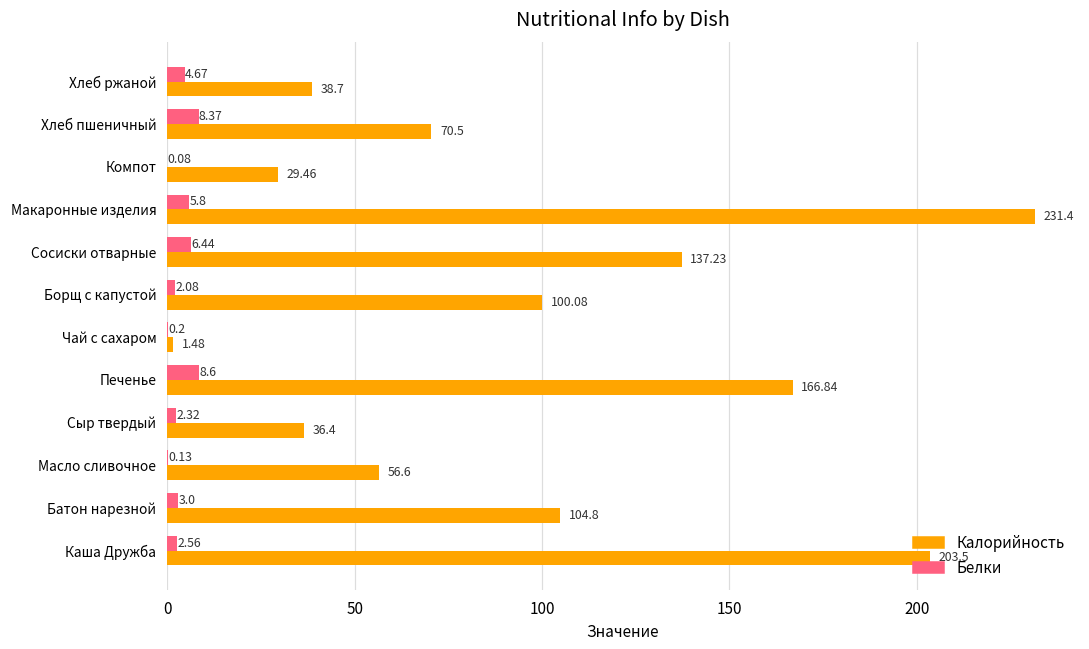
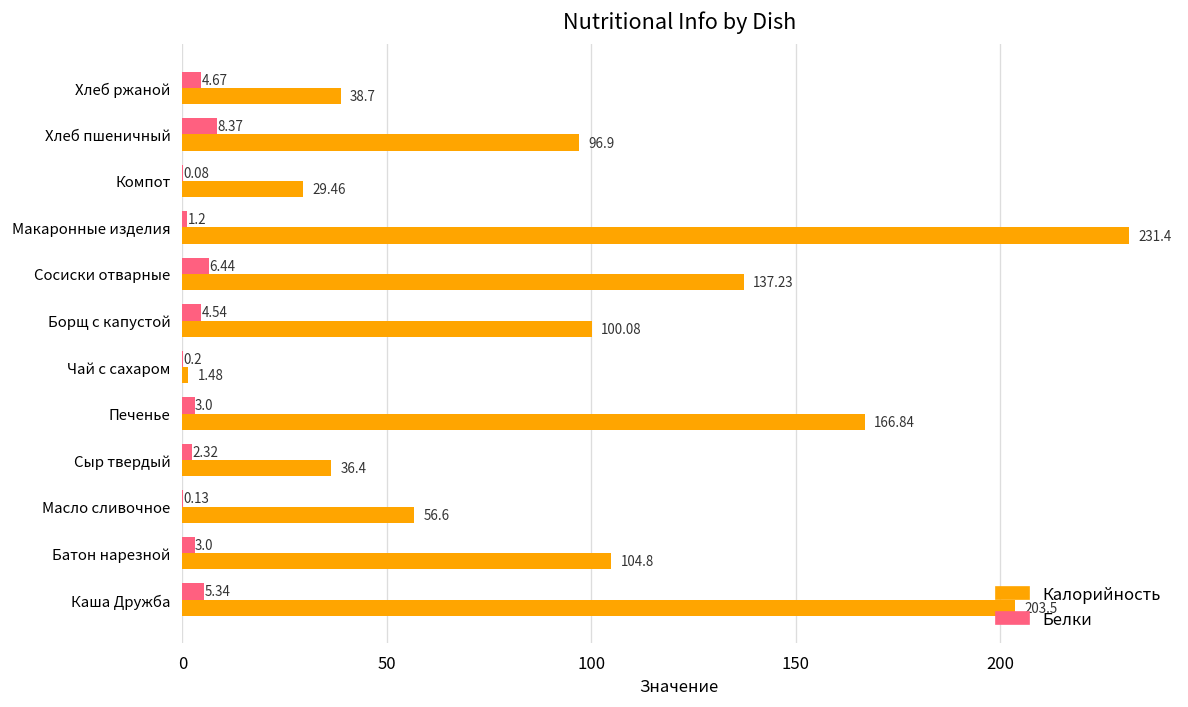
  {
    "Калорийность": {
      "Хлеб ржаной": 38.7,
-     "Хлеб пшеничный": 70.5,
+     "Хлеб пшеничный": 96.9,
      "Компот": 29.46,
      "Макаронные изделия": 231.4,
      "Сосиски отварные": 137.23,
      "Борщ с капустой": 100.08,
      "Чай с сахаром": 1.48,
      "Печенье": 166.84,
      "Сыр твердый": 36.4,
      "Масло сливочное": 56.6,
      "Батон нарезной": 104.8,
      "Каша Дружба": 203.5
    },
    "Белки": {
      "Хлеб ржаной": 4.67,
      "Хлеб пшеничный": 8.37,
      "Компот": 0.08,
-     "Макаронные изделия": 5.8,
+     "Макаронные изделия": 1.2,
      "Сосиски отварные": 6.44,
-     "Борщ с капустой": 2.08,
+     "Борщ с капустой": 4.54,
      "Чай с сахаром": 0.2,
-     "Печенье": 8.6,
+     "Печенье": 3.0,
      "Сыр твердый": 2.32,
      "Масло сливочное": 0.13,
      "Батон нарезной": 3.0,
-     "Каша Дружба": 2.56
+     "Каша Дружба": 5.34
    }
  }
